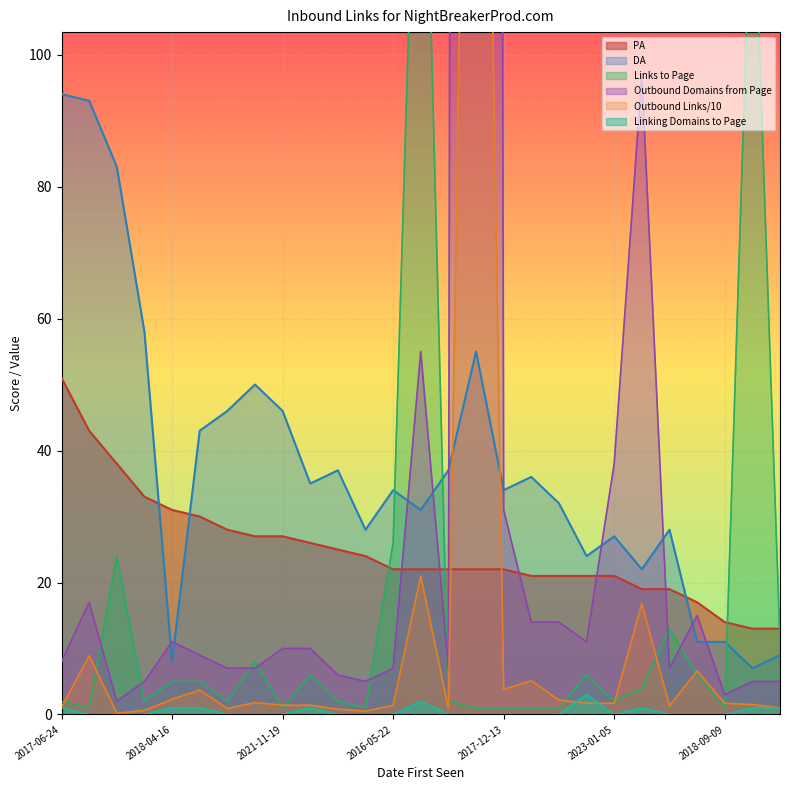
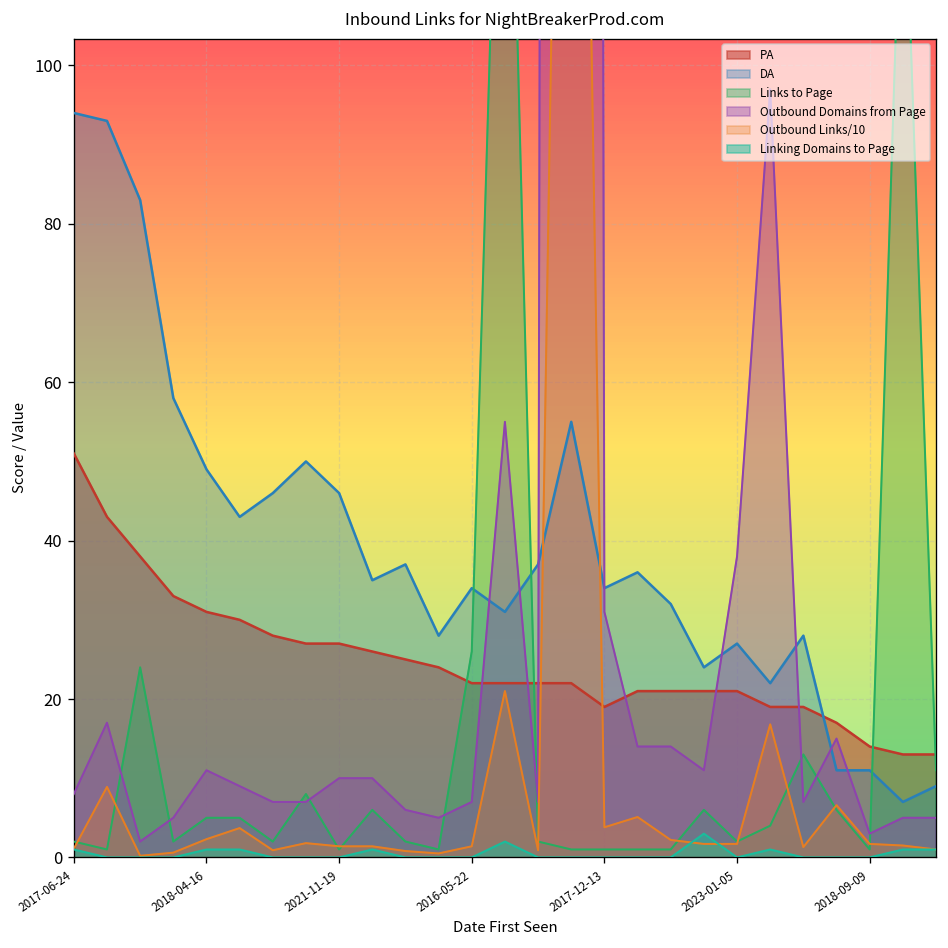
  {
    "PA": {
      "2017-06-24": 51,
      "2018-04-16": 31,
      "2021-11-19": 27,
      "2016-05-22": 22,
-     "2017-12-13": 22,
+     "2017-12-13": 19,
      "2023-01-05": 21,
      "2018-09-09": 14
    },
    "DA": {
      "2017-06-24": 94,
-     "2018-04-16": 8,
+     "2018-04-16": 49,
      "2021-11-19": 46,
      "2016-05-22": 34,
      "2017-12-13": 34,
      "2023-01-05": 27,
      "2018-09-09": 11
    },
    "Outbound Domains from Page": {
      "2017-06-24": 8,
      "2018-04-16": 11,
      "2021-11-19": 10,
      "2016-05-22": 7,
      "2017-12-13": 31,
      "2023-01-05": 38,
      "2018-09-09": 3
    },
    "Outbound Links/10": {
      "2018-04-16": 2,
      "2021-11-19": 1,
      "2016-05-22": 1,
      "2017-12-13": 4,
      "2018-09-09": 2
    }
  }
